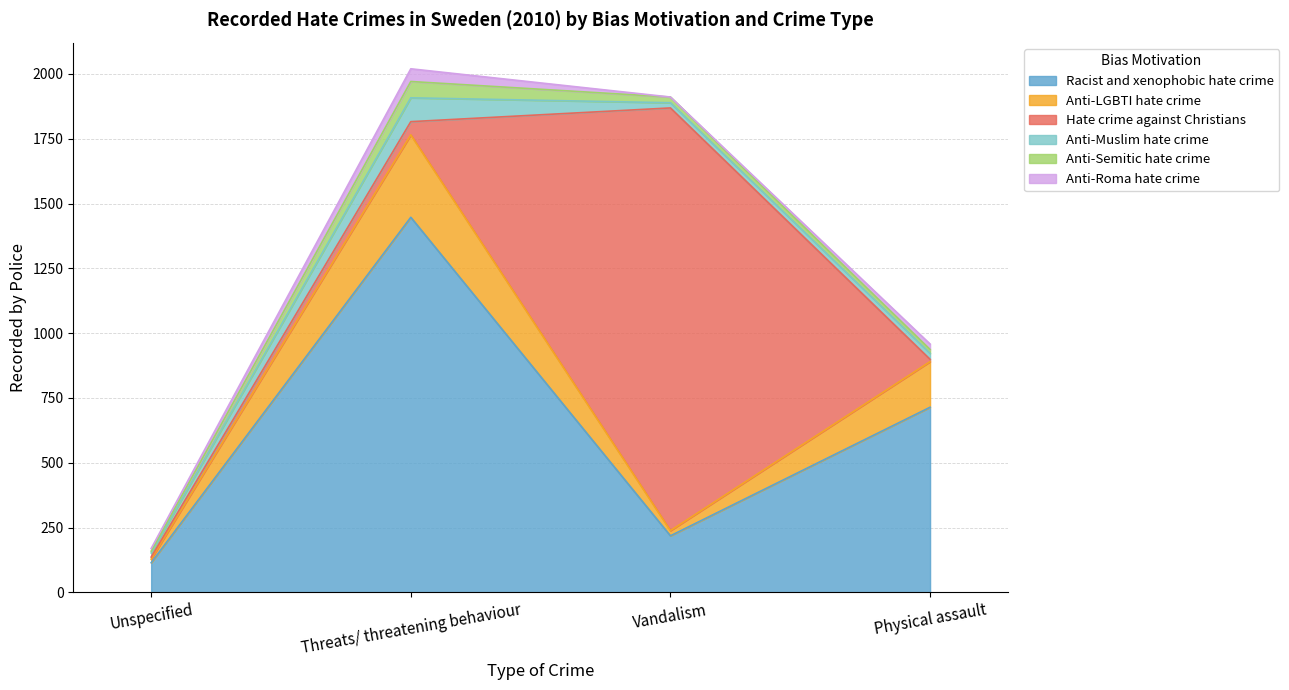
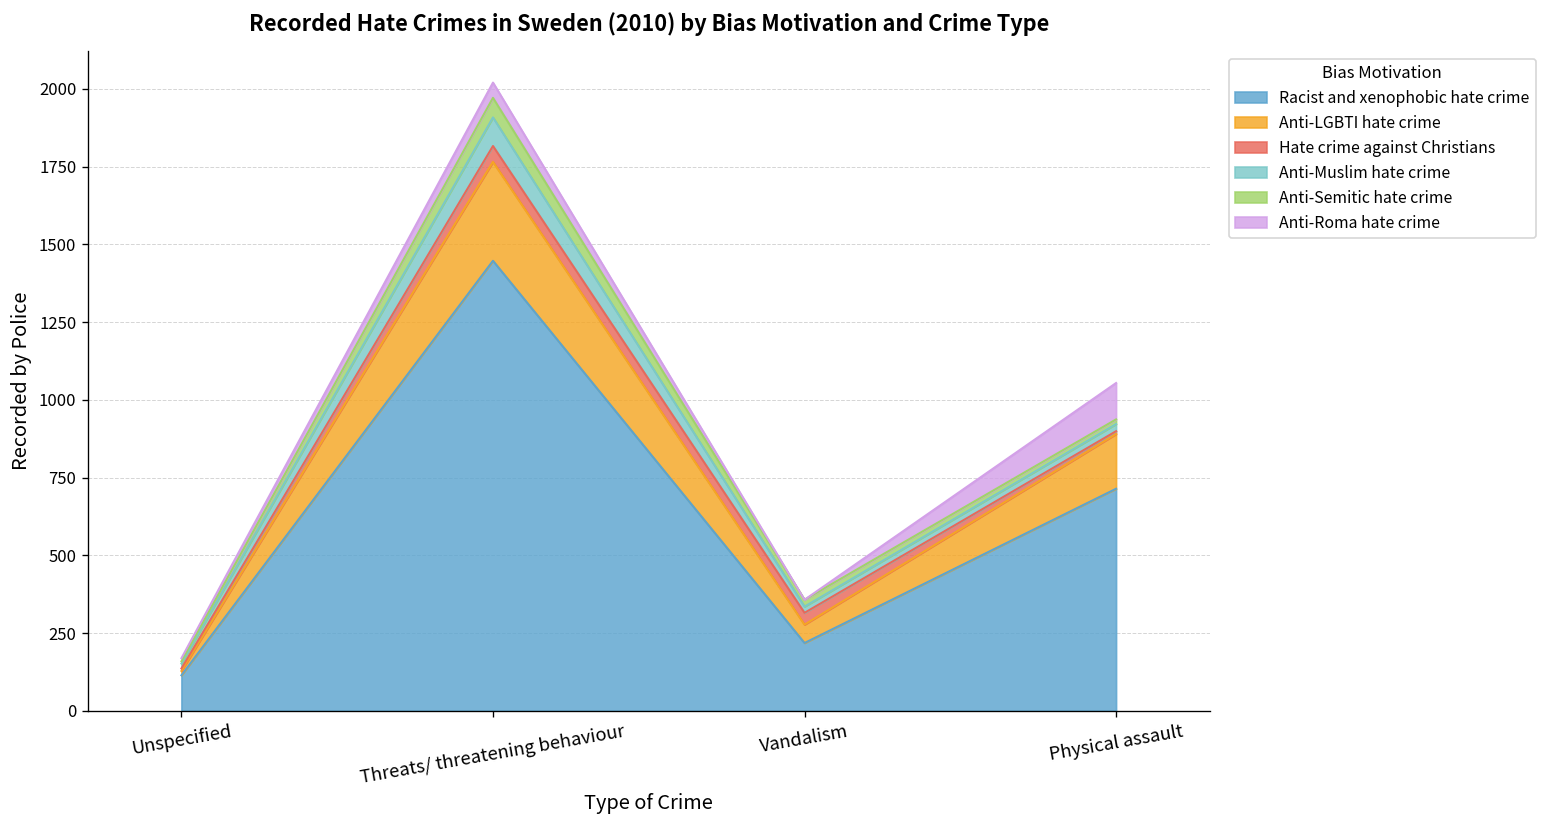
  {
    "Anti-LGBTI hate crime": {
      "Threats/ threatening behaviour": 320,
-     "Vandalism": 20
+     "Vandalism": 60
    },
    "Hate crime against Christians": {
      "Threats/ threatening behaviour": 50,
-     "Vandalism": 1630
+     "Vandalism": 40
    },
    "Anti-Semitic hate crime": {
      "Threats/ threatening behaviour": 60,
      "Physical assault": 20
    },
    "Anti-Roma hate crime": {
      "Unspecified": 10,
      "Threats/ threatening behaviour": 50,
-     "Physical assault": 20
+     "Physical assault": 120
    }
  }
